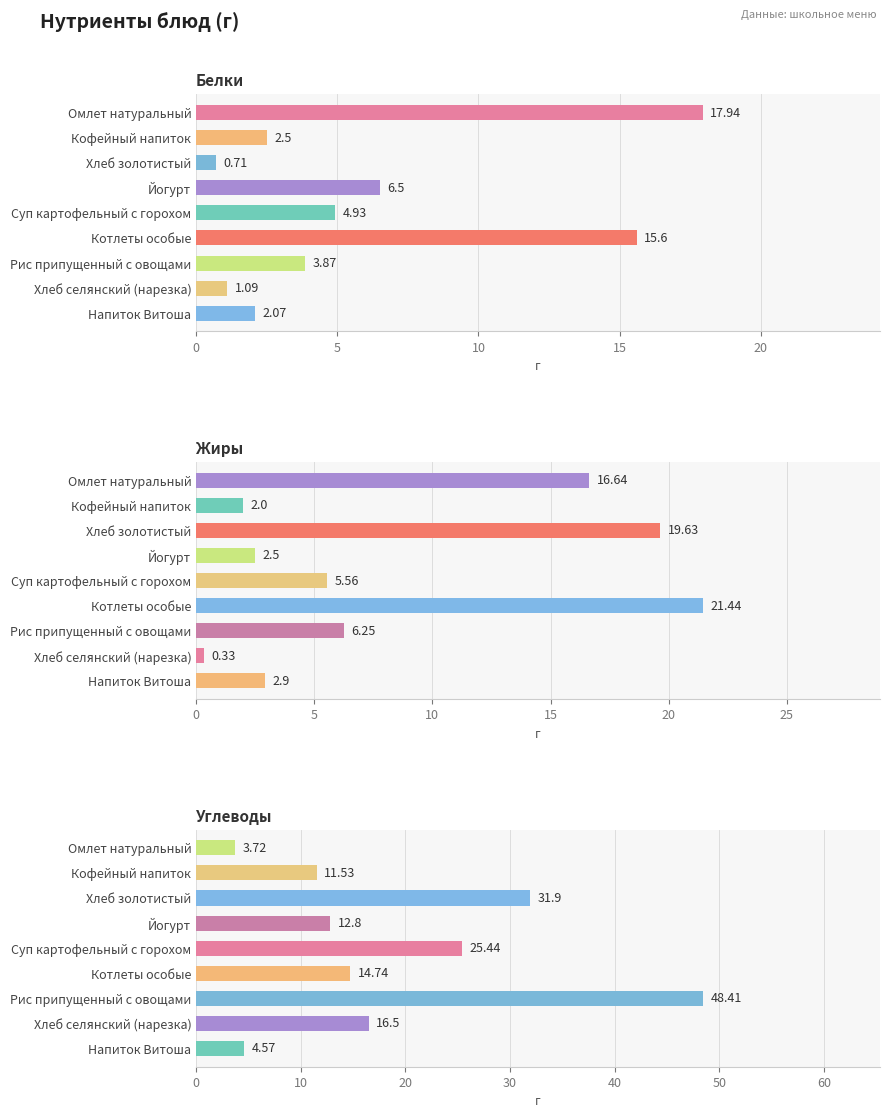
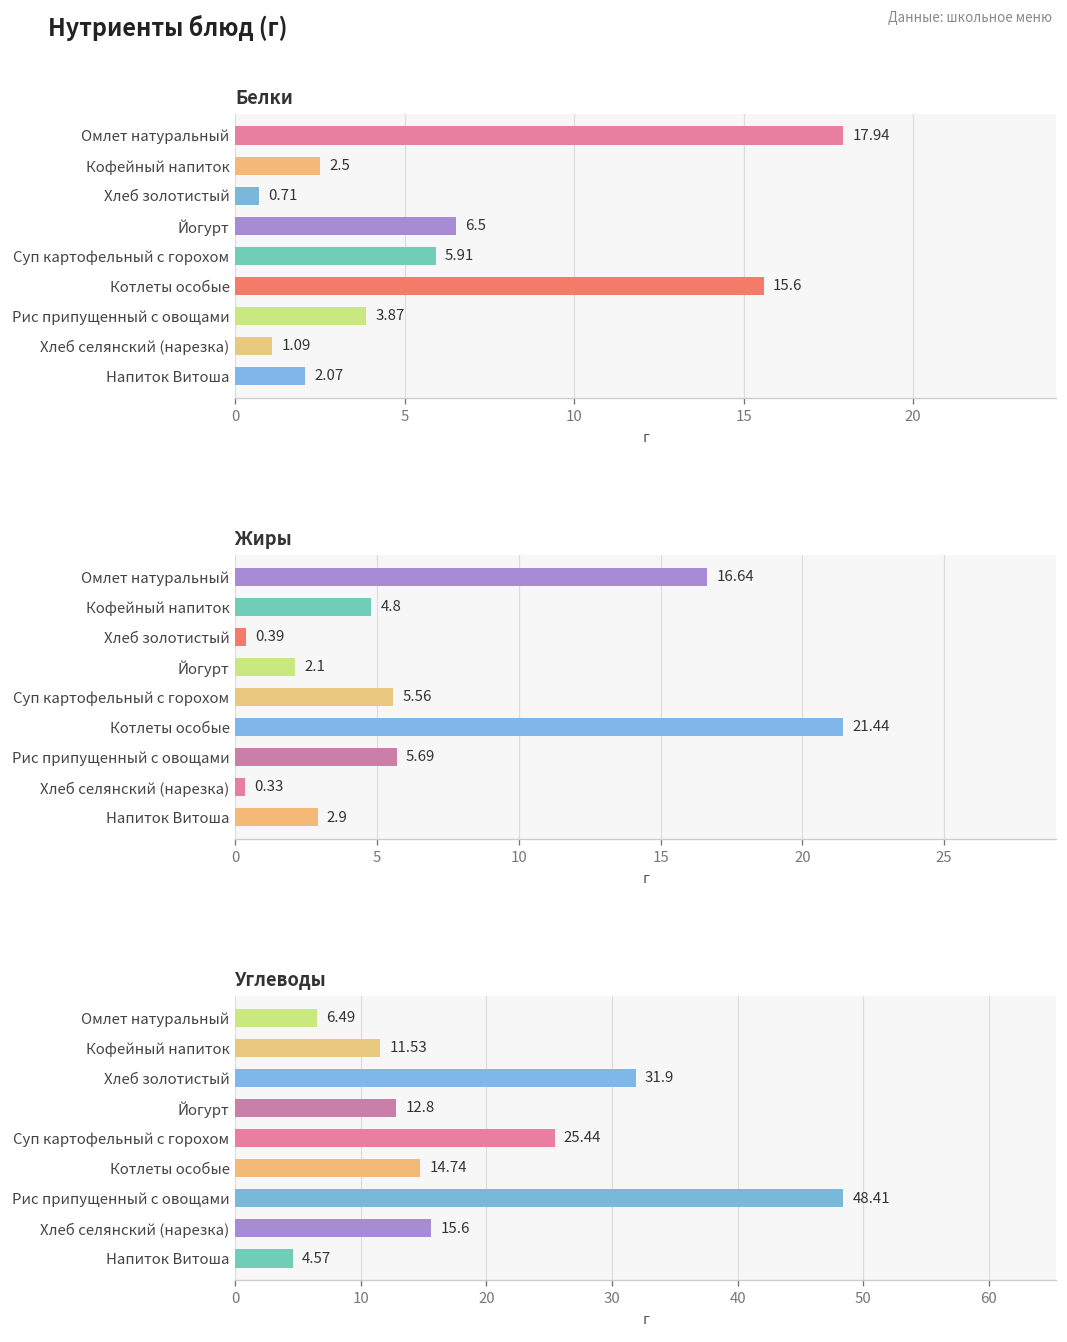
  {
    "Белки": {
      "Омлет натуральный": 17.94,
      "Кофейный напиток": 2.5,
      "Хлеб золотистый": 0.71,
      "Йогурт": 6.5,
-     "Суп картофельный с горохом": 4.93,
+     "Суп картофельный с горохом": 5.91,
      "Котлеты особые": 15.6,
      "Рис припущенный с овощами": 3.87,
      "Хлеб селянский (нарезка)": 1.09,
      "Напиток Витоша": 2.07
    },
    "Жиры": {
      "Омлет натуральный": 16.64,
-     "Кофейный напиток": 2.0,
-     "Хлеб золотистый": 19.63,
-     "Йогурт": 2.5,
+     "Кофейный напиток": 4.8,
+     "Хлеб золотистый": 0.39,
+     "Йогурт": 2.1,
      "Суп картофельный с горохом": 5.56,
      "Котлеты особые": 21.44,
-     "Рис припущенный с овощами": 6.25,
+     "Рис припущенный с овощами": 5.69,
      "Хлеб селянский (нарезка)": 0.33,
      "Напиток Витоша": 2.9
    },
    "Углеводы": {
-     "Омлет натуральный": 3.72,
+     "Омлет натуральный": 6.49,
      "Кофейный напиток": 11.53,
      "Хлеб золотистый": 31.9,
      "Йогурт": 12.8,
      "Суп картофельный с горохом": 25.44,
      "Котлеты особые": 14.74,
      "Рис припущенный с овощами": 48.41,
-     "Хлеб селянский (нарезка)": 16.5,
+     "Хлеб селянский (нарезка)": 15.6,
      "Напиток Витоша": 4.57
    }
  }
